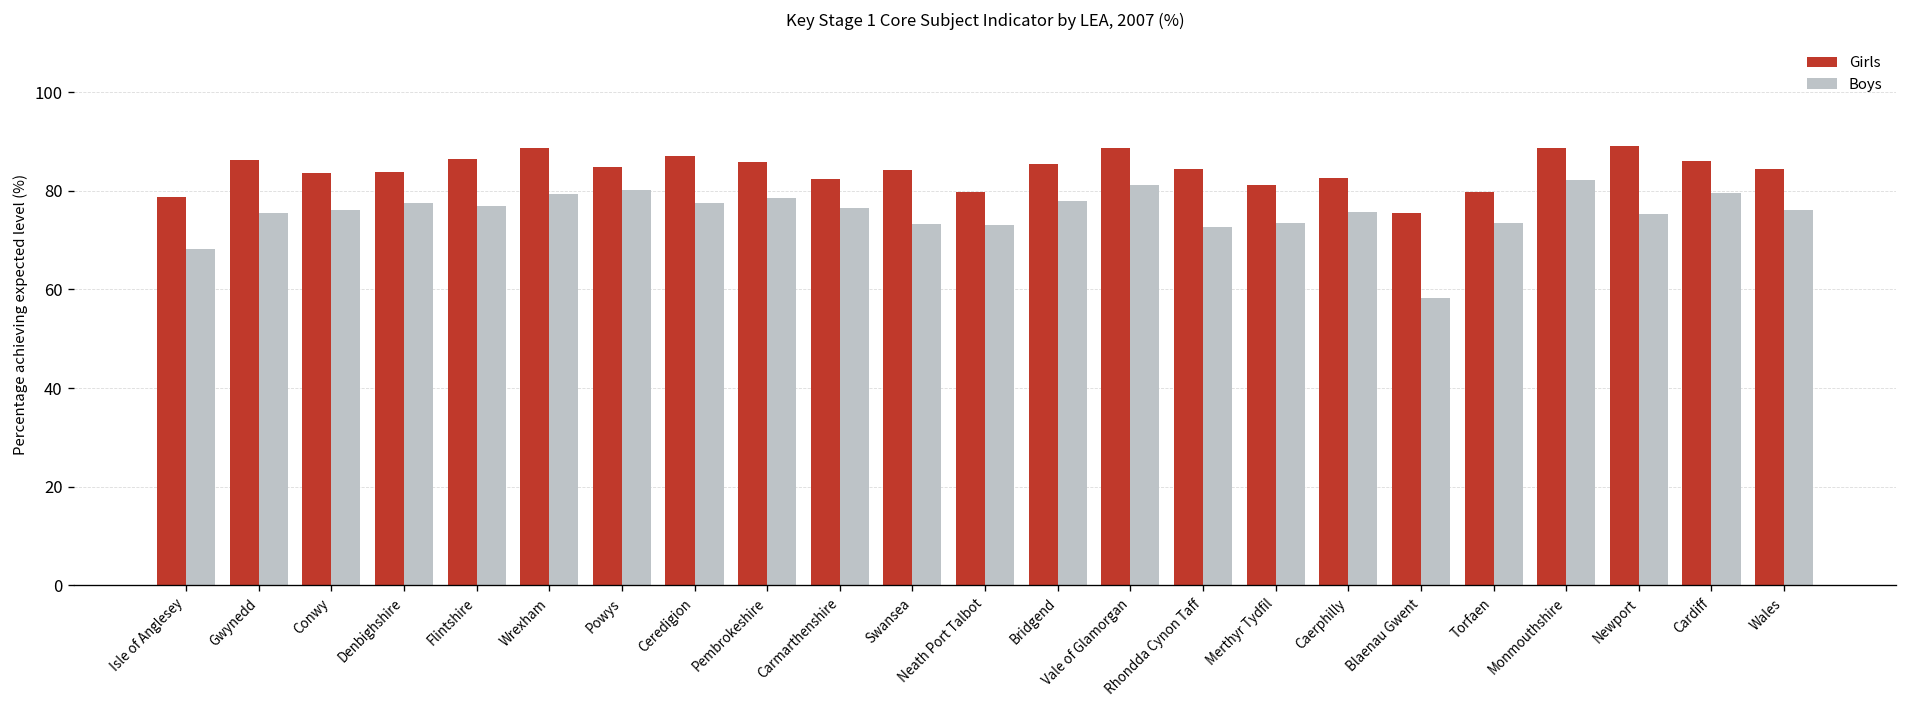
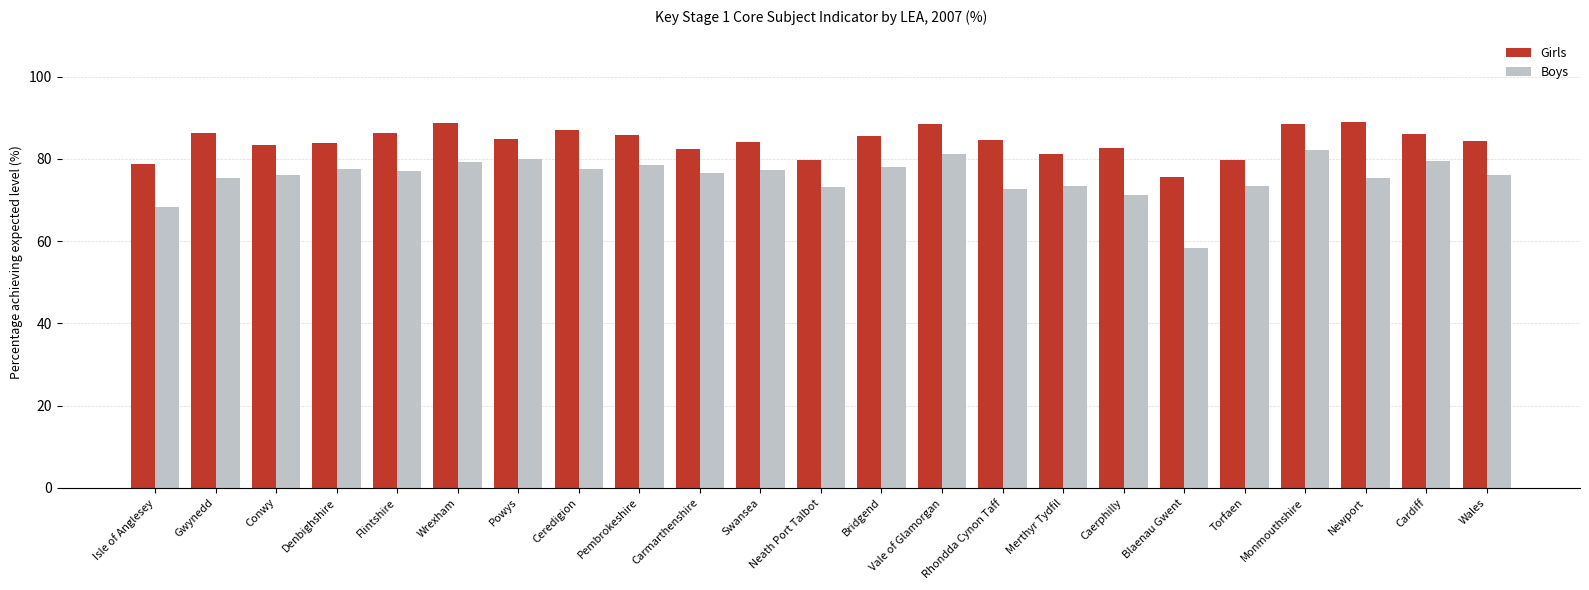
  {
    "Girls": {
      "Isle of Anglesey": 79,
      "Gwynedd": 86,
      "Conwy": 84,
      "Denbighshire": 84,
      "Flintshire": 86,
      "Wrexham": 89,
      "Powys": 85,
      "Ceredigion": 87,
      "Pembrokeshire": 86,
      "Carmarthenshire": 82,
      "Swansea": 84,
      "Neath Port Talbot": 80,
      "Bridgend": 86,
      "Vale of Glamorgan": 89,
      "Rhondda Cynon Taff": 85,
      "Merthyr Tydfil": 81,
      "Caerphilly": 83,
      "Blaenau Gwent": 76,
      "Torfaen": 80,
      "Monmouthshire": 89,
      "Newport": 89,
      "Cardiff": 86,
      "Wales": 84
    },
    "Boys": {
      "Isle of Anglesey": 68,
      "Gwynedd": 75,
      "Conwy": 76,
      "Denbighshire": 78,
      "Flintshire": 77,
      "Wrexham": 79,
      "Powys": 80,
      "Ceredigion": 78,
      "Pembrokeshire": 79,
      "Carmarthenshire": 77,
-     "Swansea": 73,
+     "Swansea": 77,
      "Neath Port Talbot": 73,
      "Bridgend": 78,
      "Vale of Glamorgan": 81,
      "Rhondda Cynon Taff": 73,
      "Merthyr Tydfil": 74,
-     "Caerphilly": 76,
+     "Caerphilly": 71,
      "Blaenau Gwent": 58,
      "Torfaen": 74,
      "Monmouthshire": 82,
      "Newport": 75,
      "Cardiff": 80,
      "Wales": 76
    }
  }
